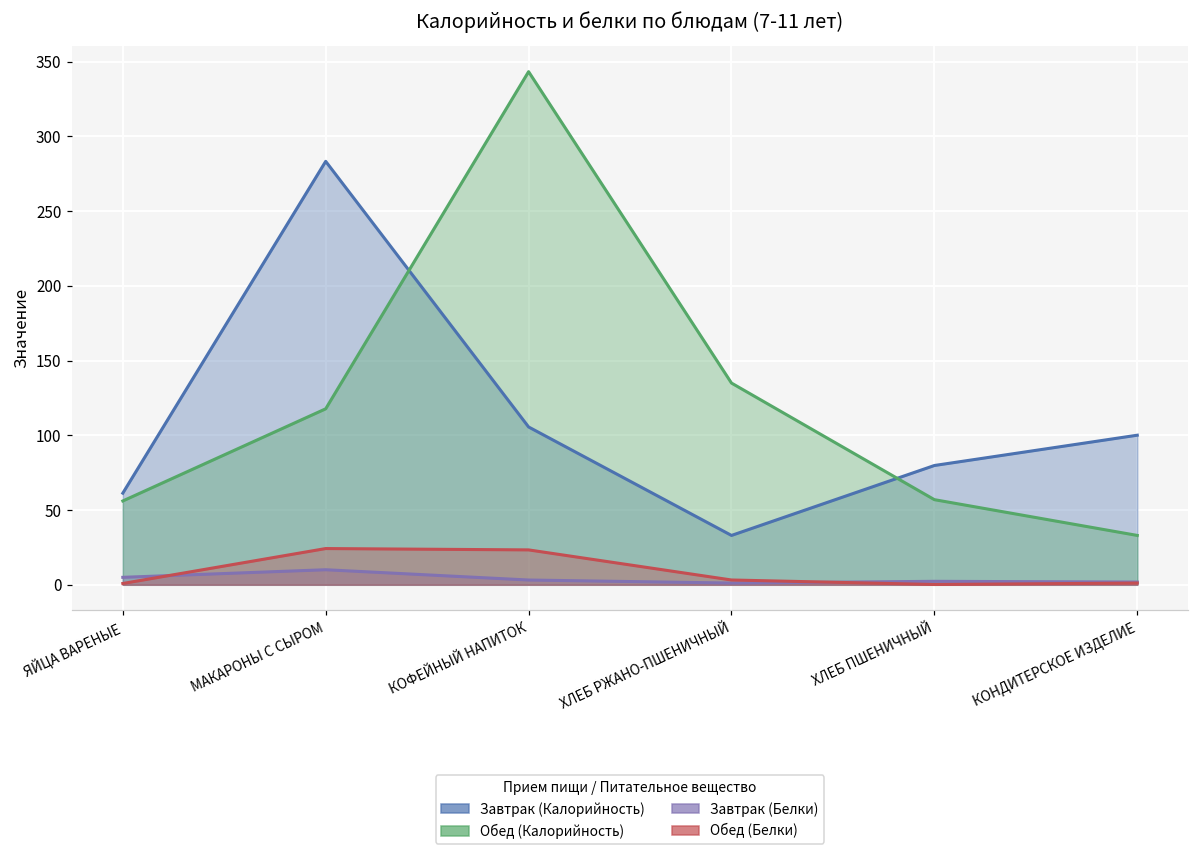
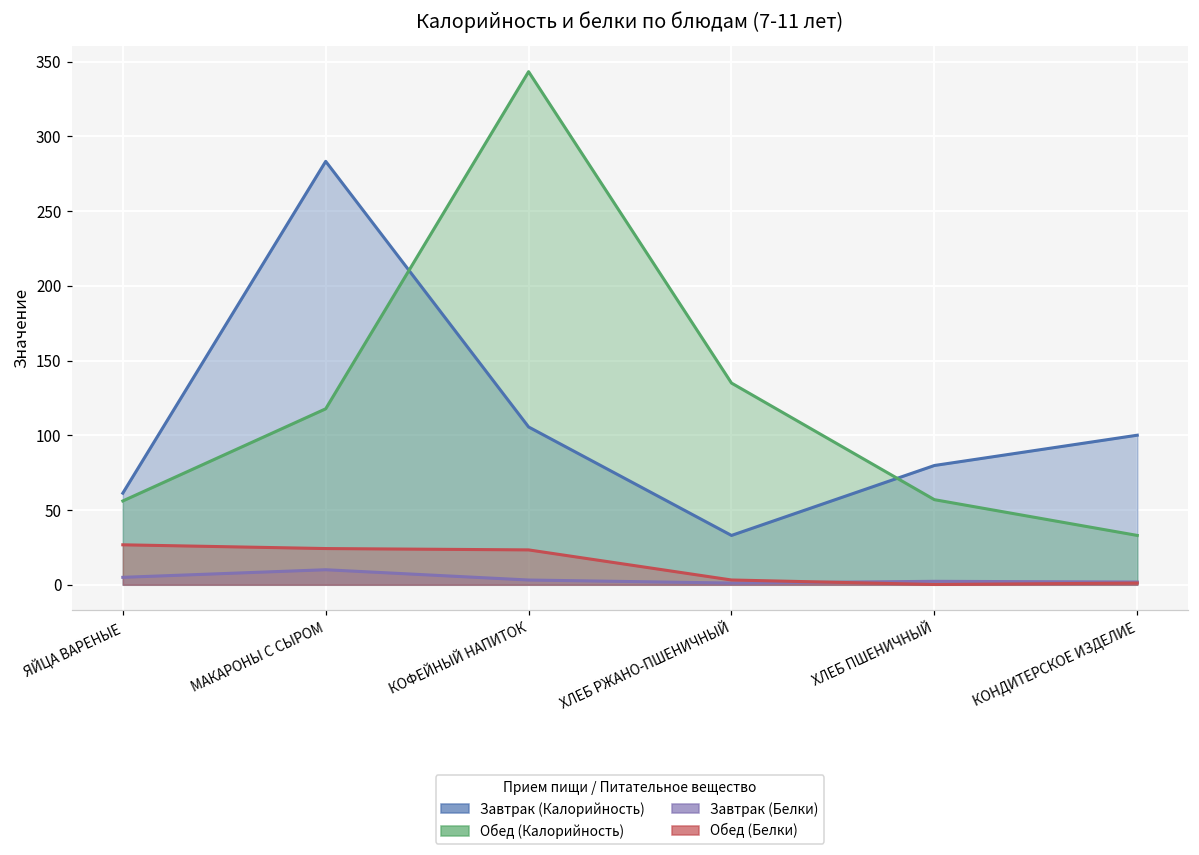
  {
    "Обед (Белки)": {
-     "ЯЙЦА ВАРЕНЫЕ": 1,
+     "ЯЙЦА ВАРЕНЫЕ": 27,
      "МАКАРОНЫ С СЫРОМ": 24,
      "КОФЕЙНЫЙ НАПИТОК": 23,
      "ХЛЕБ РЖАНО-ПШЕНИЧНЫЙ": 3,
      "ХЛЕБ ПШЕНИЧНЫЙ": 0
    }
  }
